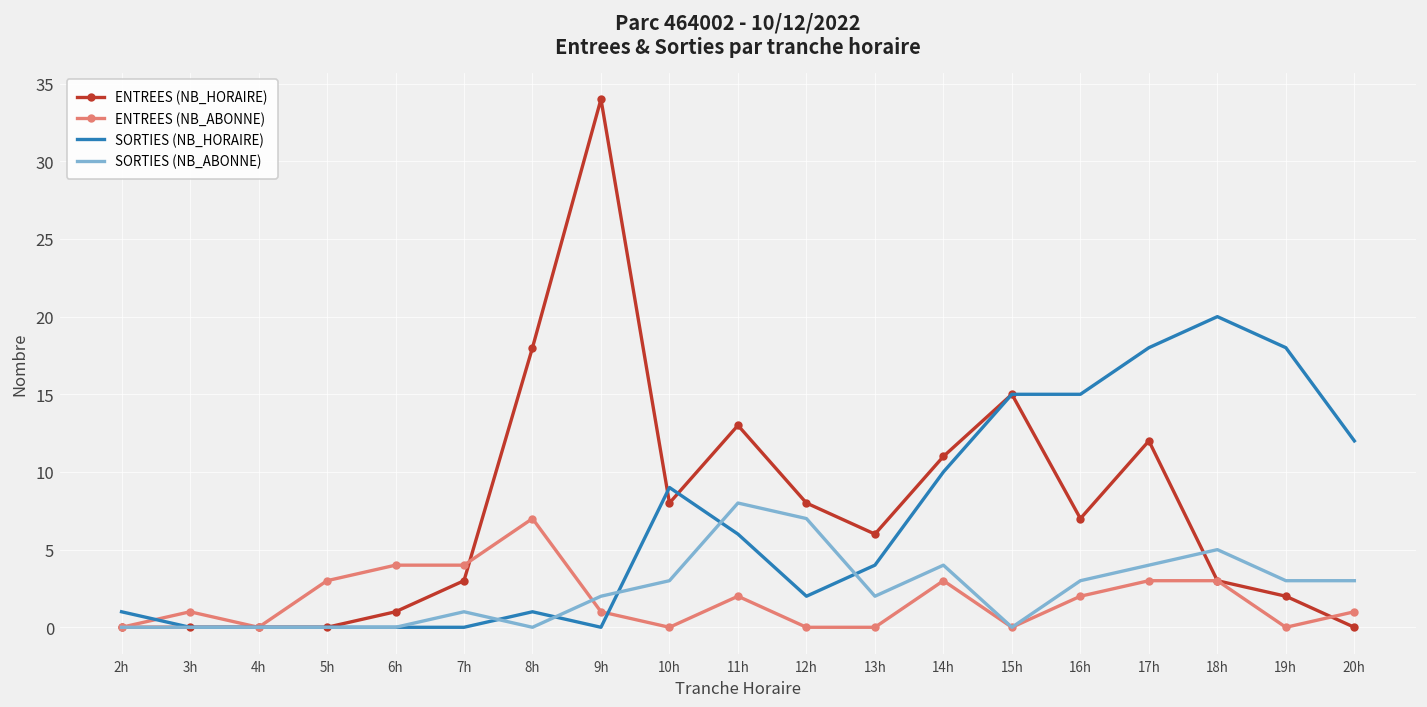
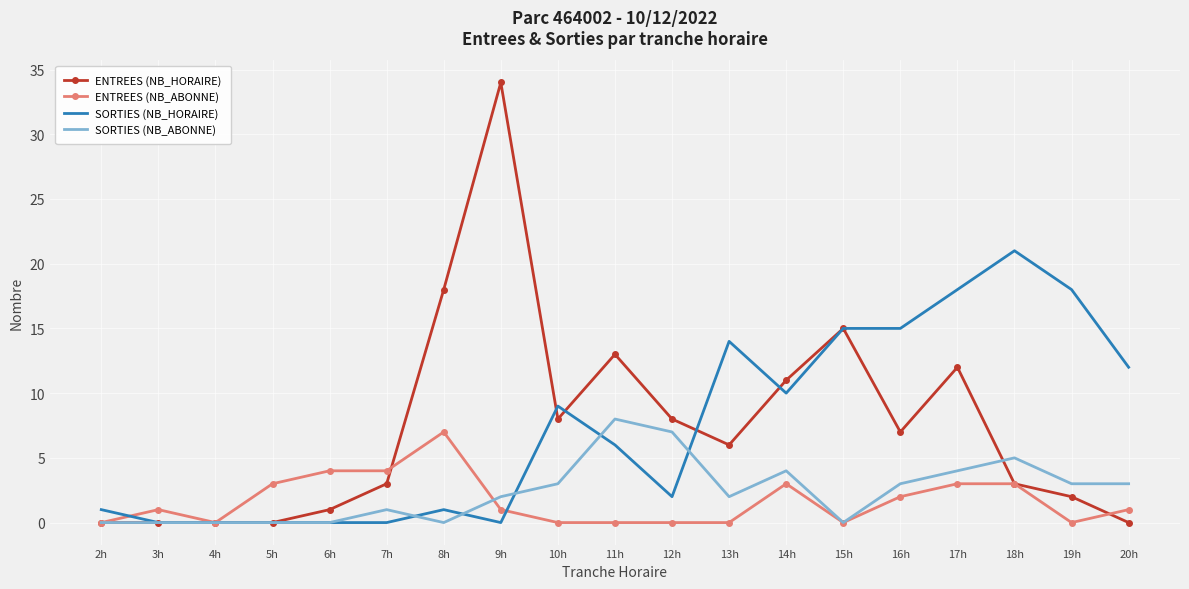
  {
    "ENTREES (NB_HORAIRE)": {
      "6h": 1,
      "7h": 3,
      "8h": 18,
      "9h": 34,
      "10h": 8,
      "11h": 13,
      "12h": 8,
      "13h": 6,
      "14h": 11,
      "16h": 7,
      "17h": 12,
      "19h": 2,
      "20h": 0
    },
    "ENTREES (NB_ABONNE)": {
      "3h": 1,
      "5h": 3,
      "6h": 4,
      "7h": 4,
      "8h": 7,
      "9h": 1,
      "10h": 0,
-     "11h": 2,
+     "11h": 0,
      "12h": 0,
      "13h": 0,
      "14h": 3,
      "16h": 2,
      "17h": 3,
      "19h": 0,
      "20h": 1
    },
    "SORTIES (NB_HORAIRE)": {
      "2h": 1,
      "7h": 0,
      "8h": 1,
      "9h": 0,
      "10h": 9,
      "11h": 6,
      "12h": 2,
-     "13h": 4,
+     "13h": 14,
      "14h": 10,
      "16h": 15,
      "17h": 18,
-     "18h": 20,
+     "18h": 21,
      "19h": 18,
      "20h": 12
    },
    "SORTIES (NB_ABONNE)": {
      "7h": 1,
      "8h": 0,
      "9h": 2,
      "10h": 3,
      "11h": 8,
      "12h": 7,
      "13h": 2,
      "14h": 4,
      "16h": 3,
      "17h": 4,
      "18h": 5,
      "19h": 3,
      "20h": 3
    }
  }
